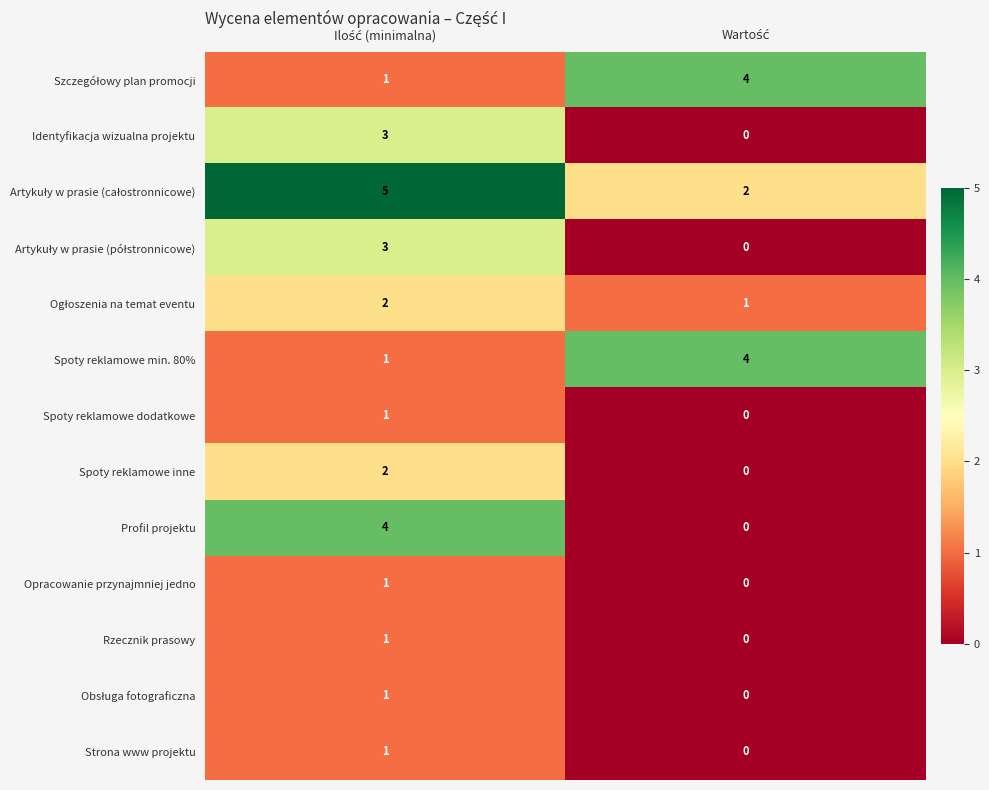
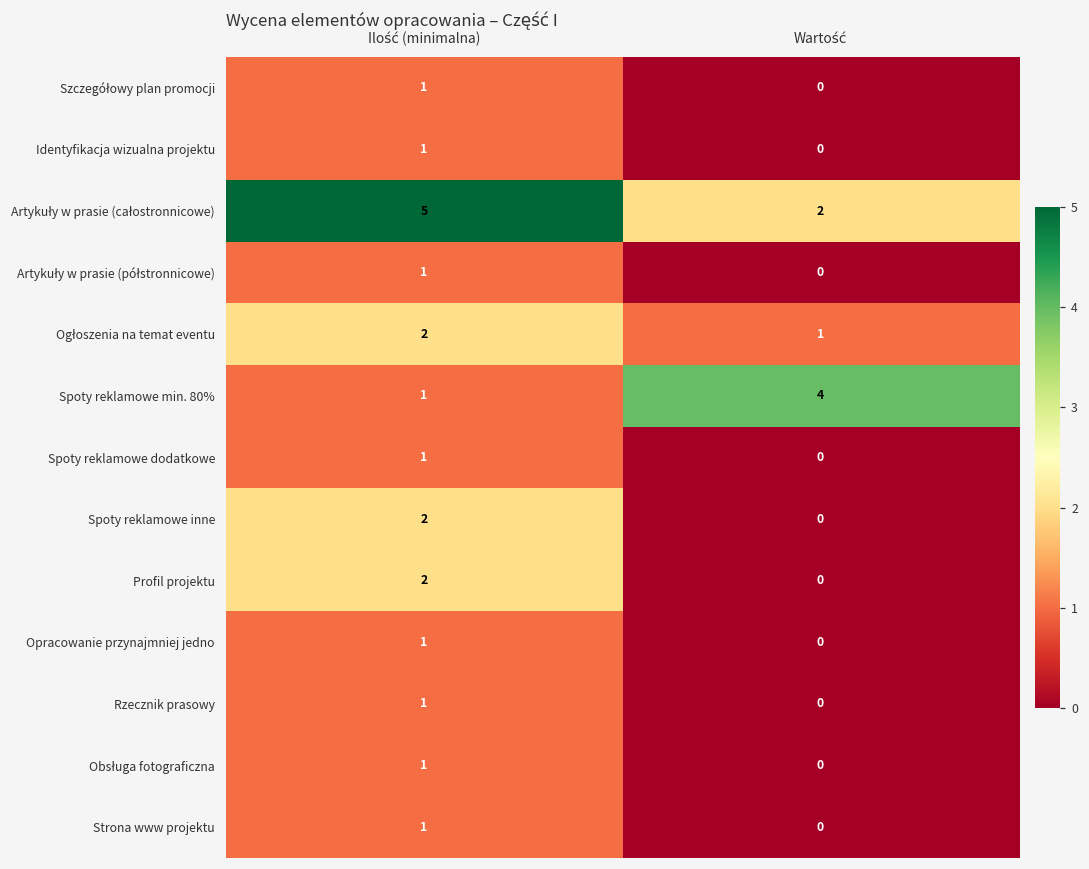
  {
    "Szczegółowy plan promocji": {
      "Ilość (minimalna)": 1,
-     "Wartość": 4
+     "Wartość": 0
    },
    "Identyfikacja wizualna projektu": {
-     "Ilość (minimalna)": 3,
+     "Ilość (minimalna)": 1,
      "Wartość": 0
    },
    "Artykuły w prasie (całostronnicowe)": {
      "Ilość (minimalna)": 5,
      "Wartość": 2
    },
    "Artykuły w prasie (półstronnicowe)": {
-     "Ilość (minimalna)": 3,
+     "Ilość (minimalna)": 1,
      "Wartość": 0
    },
    "Ogłoszenia na temat eventu": {
      "Ilość (minimalna)": 2,
      "Wartość": 1
    },
    "Spoty reklamowe min. 80%": {
      "Ilość (minimalna)": 1,
      "Wartość": 4
    },
    "Spoty reklamowe dodatkowe": {
      "Ilość (minimalna)": 1,
      "Wartość": 0
    },
    "Spoty reklamowe inne": {
      "Ilość (minimalna)": 2,
      "Wartość": 0
    },
    "Profil projektu": {
-     "Ilość (minimalna)": 4,
+     "Ilość (minimalna)": 2,
      "Wartość": 0
    },
    "Opracowanie przynajmniej jedno": {
      "Ilość (minimalna)": 1,
      "Wartość": 0
    },
    "Rzecznik prasowy": {
      "Ilość (minimalna)": 1,
      "Wartość": 0
    },
    "Obsługa fotograficzna": {
      "Ilość (minimalna)": 1,
      "Wartość": 0
    },
    "Strona www projektu": {
      "Ilość (minimalna)": 1,
      "Wartość": 0
    }
  }
